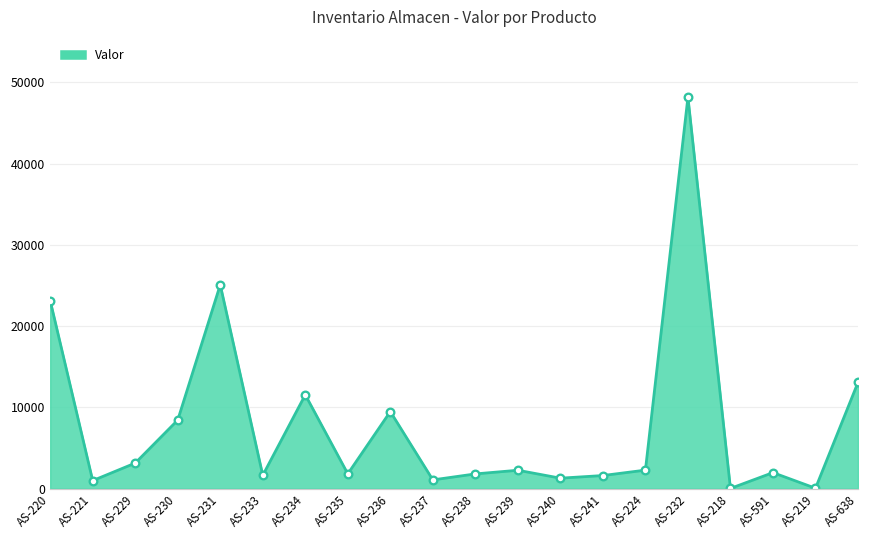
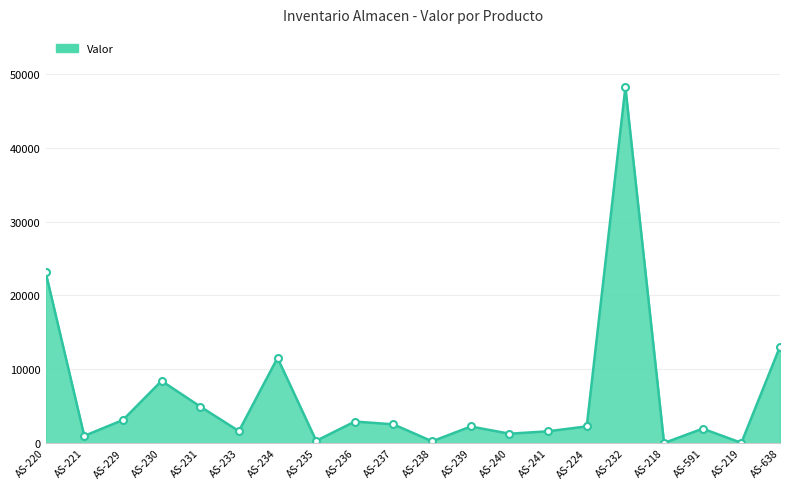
  {
    "AS-220": 23000,
    "AS-221": 1000,
    "AS-229": 3000,
    "AS-230": 8000,
-   "AS-231": 25000,
+   "AS-231": 5000,
    "AS-233": 2000,
    "AS-234": 12000,
-   "AS-235": 2000,
-   "AS-236": 9000,
-   "AS-237": 1000,
-   "AS-238": 2000,
+   "AS-235": 0,
+   "AS-236": 3000,
+   "AS-237": 3000,
+   "AS-238": 0,
    "AS-239": 2000,
    "AS-240": 1000,
    "AS-241": 2000,
    "AS-224": 2000,
    "AS-232": 48000,
    "AS-218": 0,
    "AS-591": 2000,
    "AS-219": 0,
    "AS-638": 13000
  }
